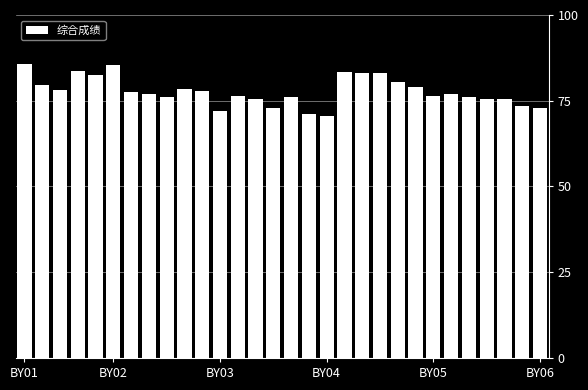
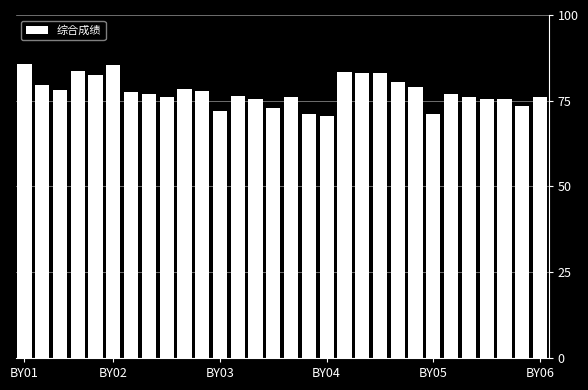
  {
    "BY01": 86,
    "BY02": 85,
    "BY03": 72,
    "BY04": 71,
-   "BY05": 76,
-   "BY06": 73
+   "BY05": 71,
+   "BY06": 76
  }
